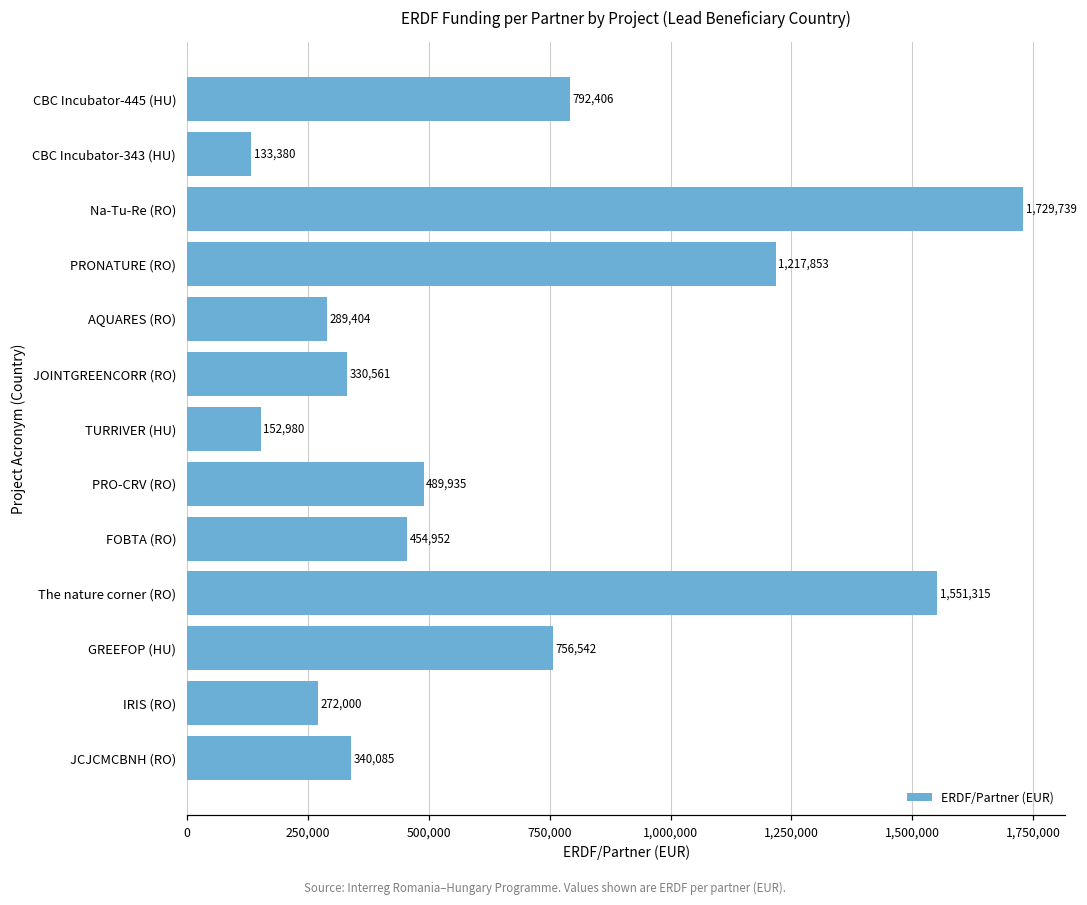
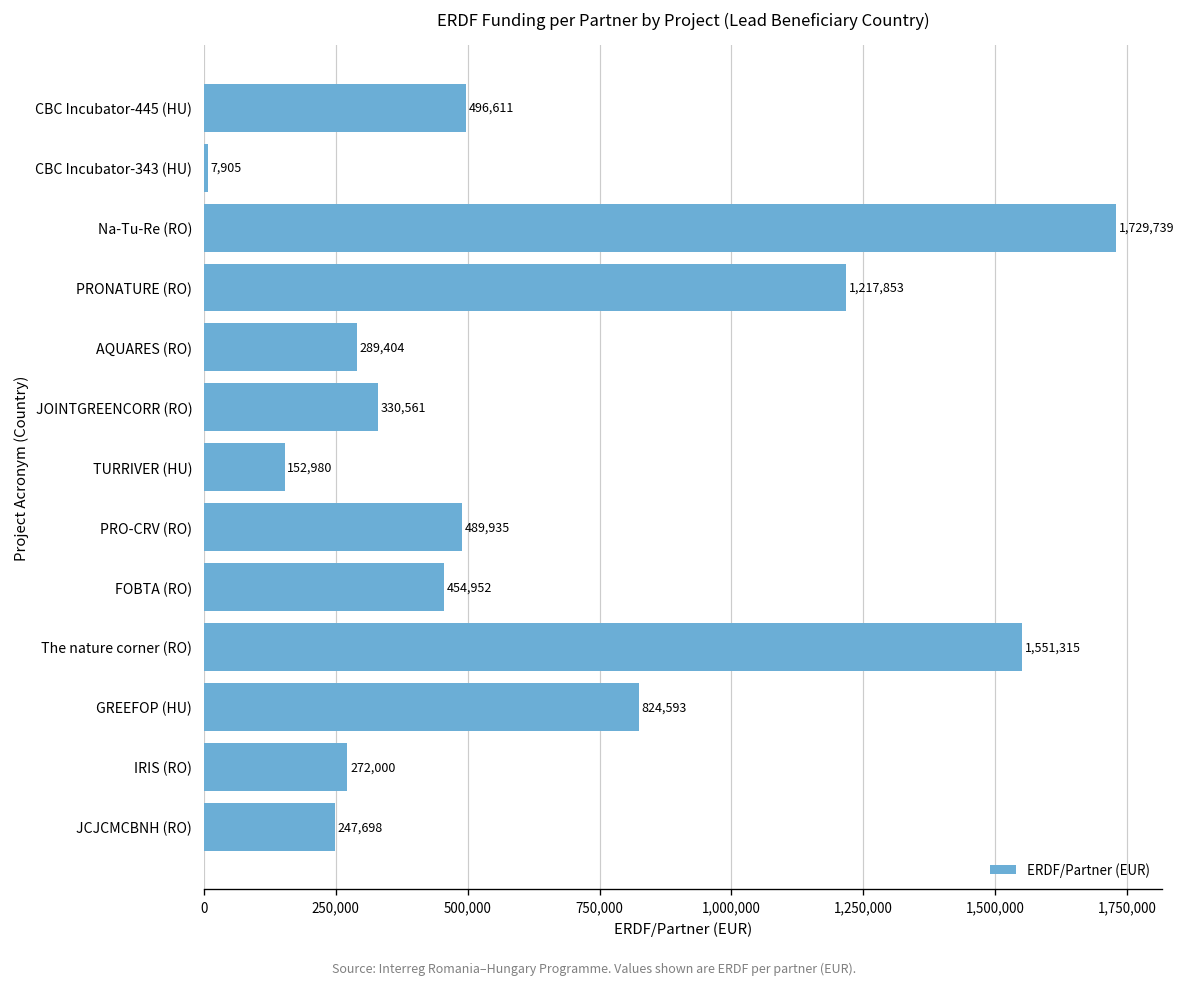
  {
-   "CBC Incubator-445 (HU)": "792,406",
-   "CBC Incubator-343 (HU)": "133,380",
+   "CBC Incubator-445 (HU)": "496,611",
+   "CBC Incubator-343 (HU)": "7,905",
    "Na-Tu-Re (RO)": "1,729,739",
    "PRONATURE (RO)": "1,217,853",
    "AQUARES (RO)": "289,404",
    "JOINTGREENCORR (RO)": "330,561",
    "TURRIVER (HU)": "152,980",
    "PRO-CRV (RO)": "489,935",
    "FOBTA (RO)": "454,952",
    "The nature corner (RO)": "1,551,315",
-   "GREEFOP (HU)": "756,542",
+   "GREEFOP (HU)": "824,593",
    "IRIS (RO)": "272,000",
-   "JCJCMCBNH (RO)": "340,085"
+   "JCJCMCBNH (RO)": "247,698"
  }
